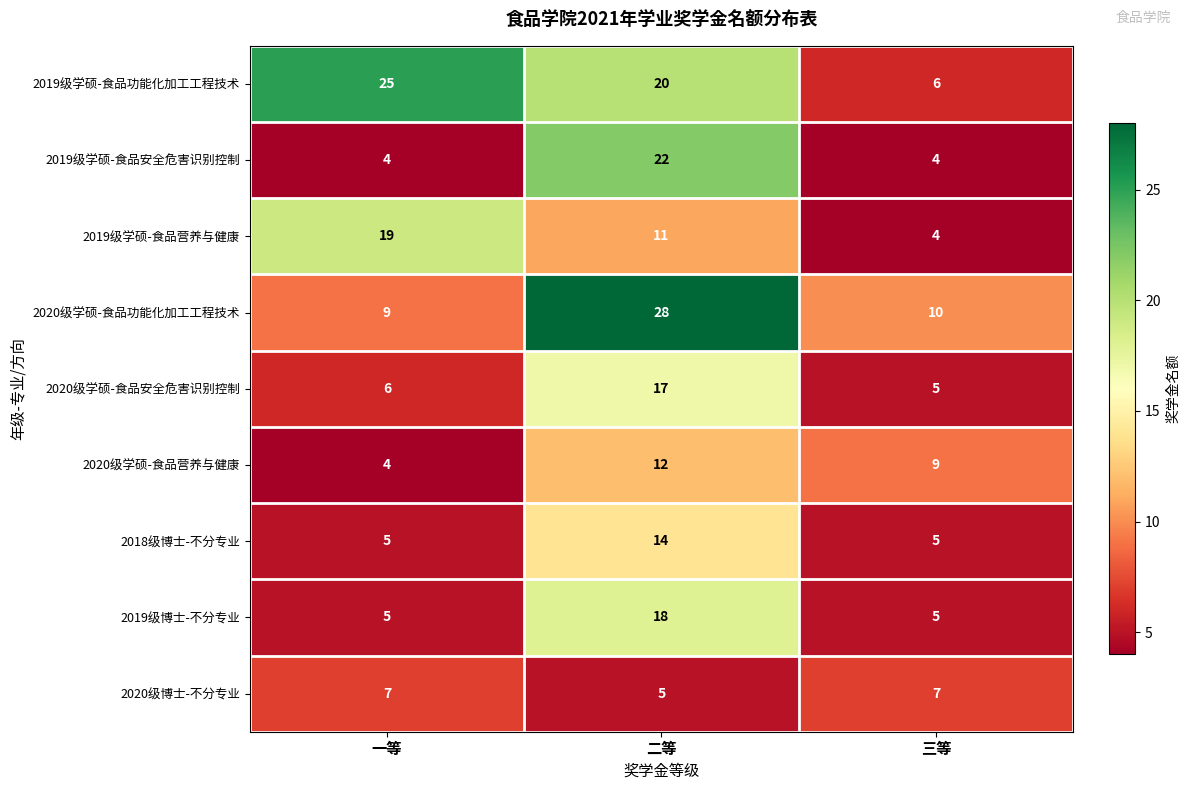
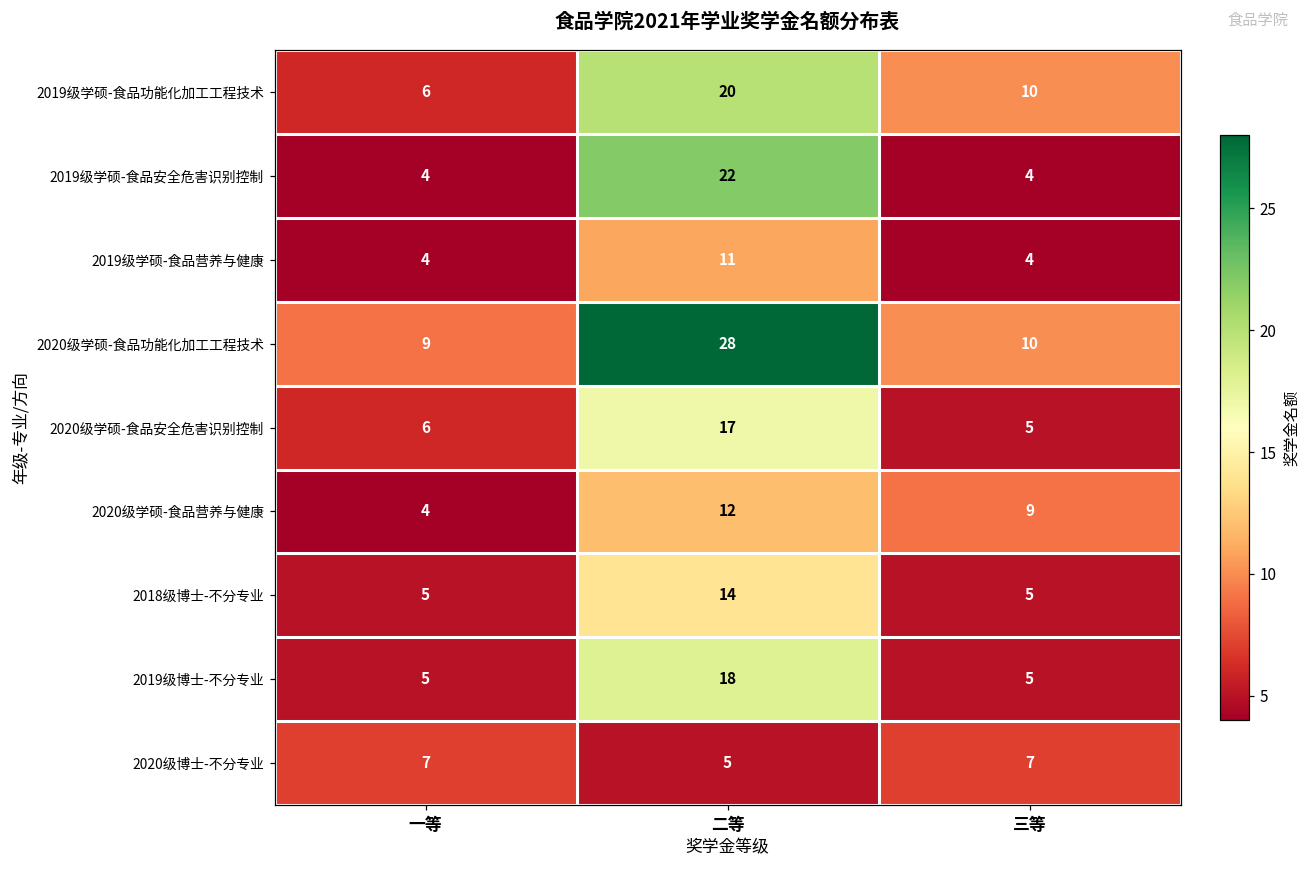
  {
    "2019级学硕-食品功能化加工工程技术": {
-     "一等": 25,
+     "一等": 6,
      "二等": 20,
-     "三等": 6
+     "三等": 10
    },
    "2019级学硕-食品安全危害识别控制": {
      "一等": 4,
      "二等": 22,
      "三等": 4
    },
    "2019级学硕-食品营养与健康": {
-     "一等": 19,
+     "一等": 4,
      "二等": 11,
      "三等": 4
    },
    "2020级学硕-食品功能化加工工程技术": {
      "一等": 9,
      "二等": 28,
      "三等": 10
    },
    "2020级学硕-食品安全危害识别控制": {
      "一等": 6,
      "二等": 17,
      "三等": 5
    },
    "2020级学硕-食品营养与健康": {
      "一等": 4,
      "二等": 12,
      "三等": 9
    },
    "2018级博士-不分专业": {
      "一等": 5,
      "二等": 14,
      "三等": 5
    },
    "2019级博士-不分专业": {
      "一等": 5,
      "二等": 18,
      "三等": 5
    },
    "2020级博士-不分专业": {
      "一等": 7,
      "二等": 5,
      "三等": 7
    }
  }
